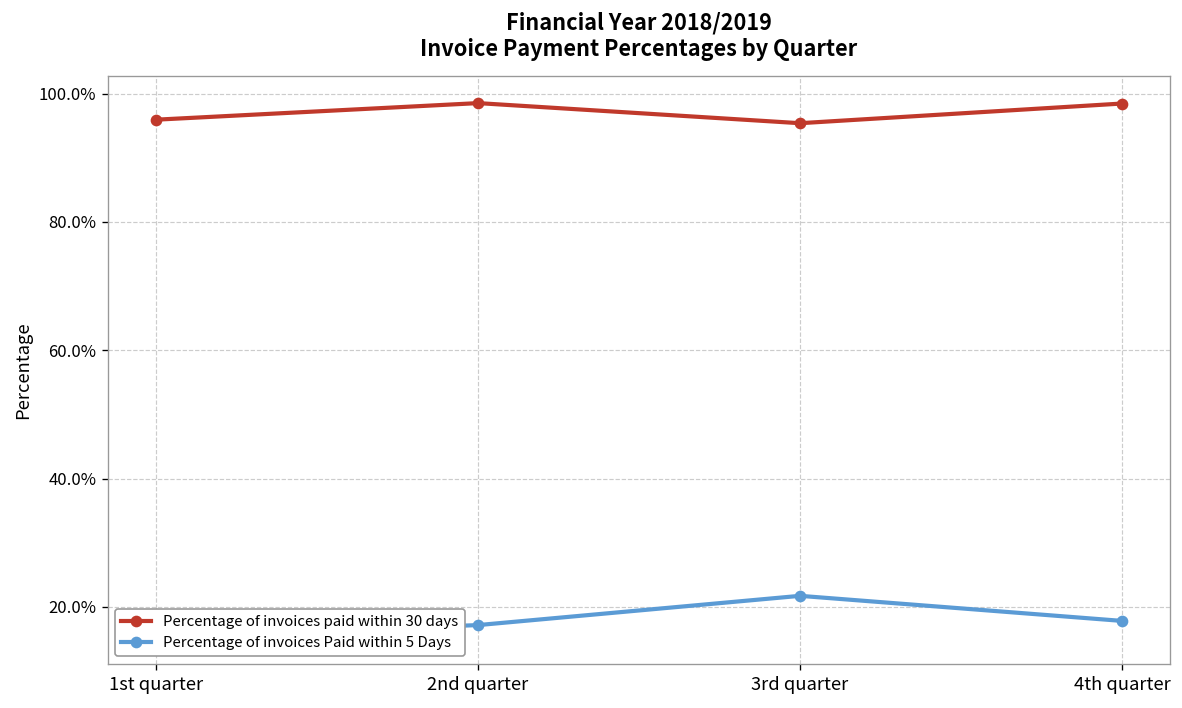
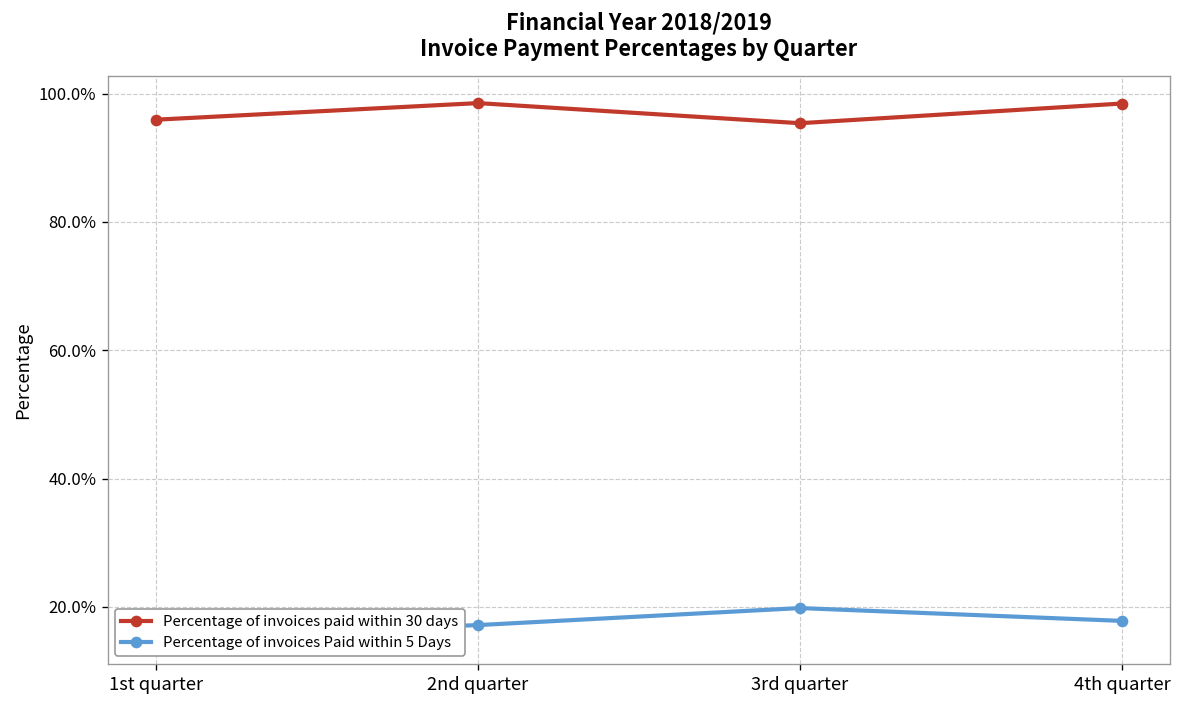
  {
    "Percentage of invoices paid within 30 days": {
      "1st quarter": "96%",
      "2nd quarter": "99%",
      "3rd quarter": "95%",
      "4th quarter": "98%"
    },
    "Percentage of invoices Paid within 5 Days": {
      "2nd quarter": "17%",
-     "3rd quarter": "22%",
+     "3rd quarter": "20%",
      "4th quarter": "18%"
    }
  }
